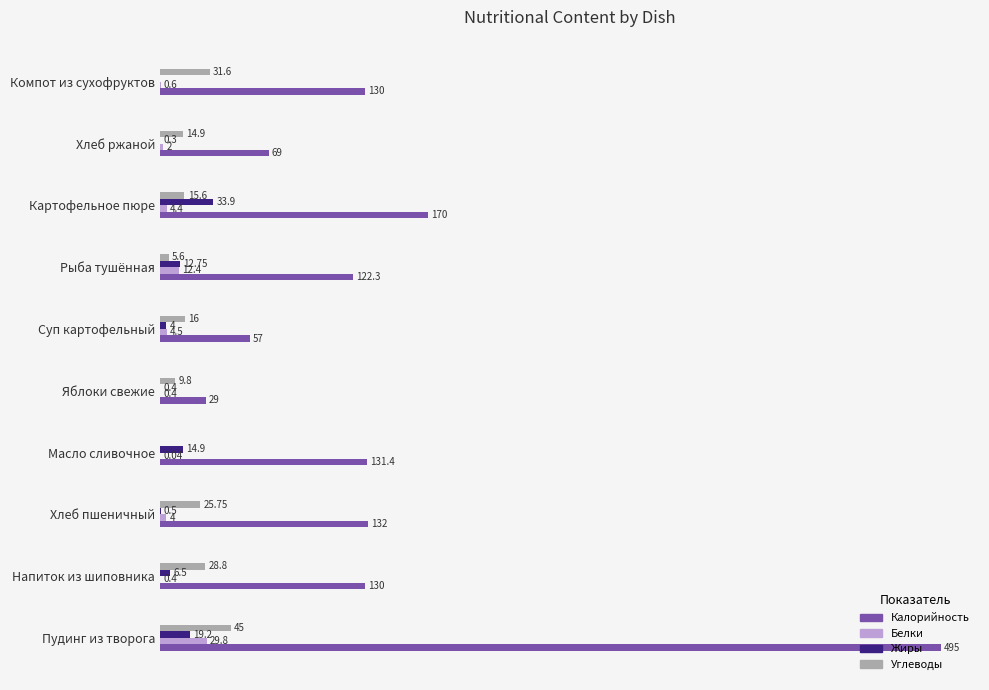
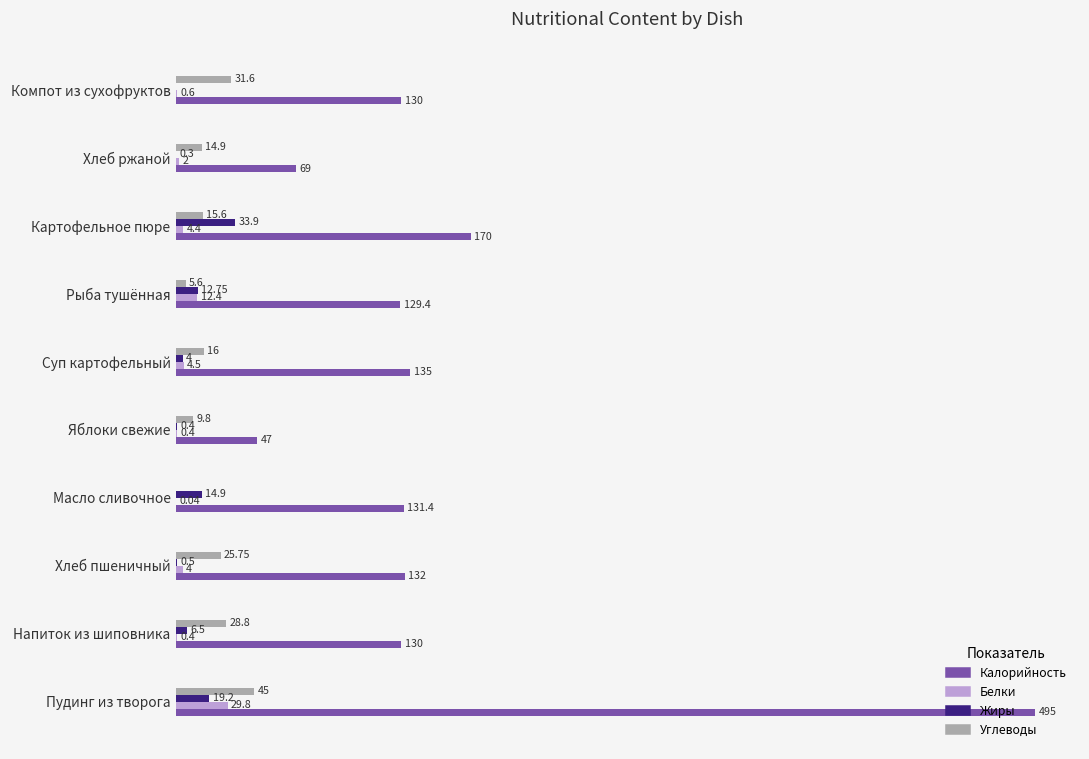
  {
    "Калорийность": {
      "Компот из сухофруктов": 130,
      "Хлеб ржаной": 69,
      "Картофельное пюре": 170,
-     "Рыба тушённая": 122.3,
-     "Суп картофельный": 57,
-     "Яблоки свежие": 29,
+     "Рыба тушённая": 129.4,
+     "Суп картофельный": 135,
+     "Яблоки свежие": 47,
      "Масло сливочное": 131.4,
      "Хлеб пшеничный": 132,
      "Напиток из шиповника": 130,
      "Пудинг из творога": 495
    },
    "Жиры": {
      "Хлеб ржаной": 0.3,
      "Картофельное пюре": 33.9,
      "Масло сливочное": 14.9,
      "Хлеб пшеничный": 0.5,
      "Напиток из шиповника": 6.5,
      "Пудинг из творога": 19.2
    }
  }
